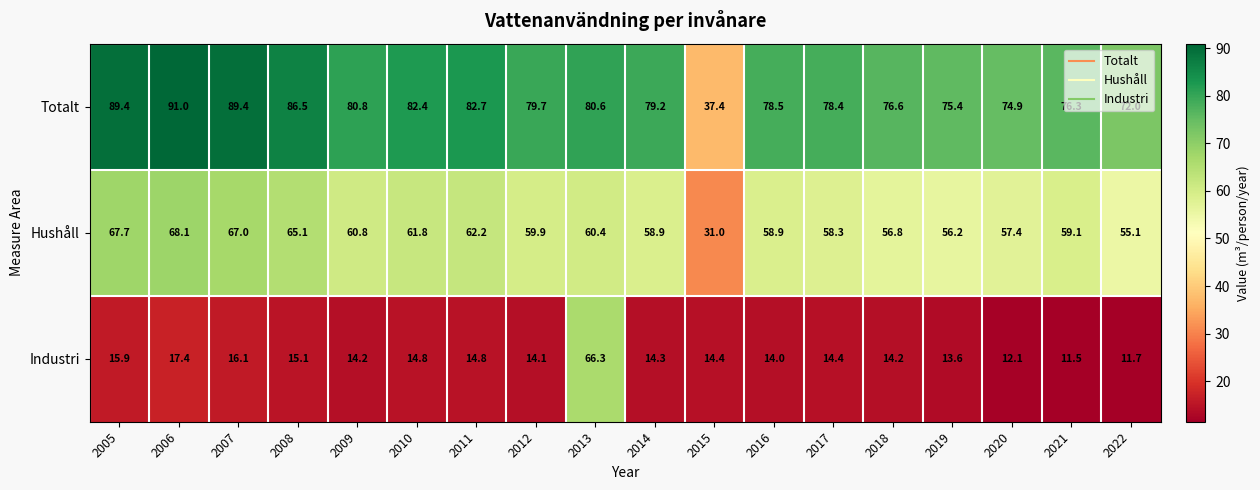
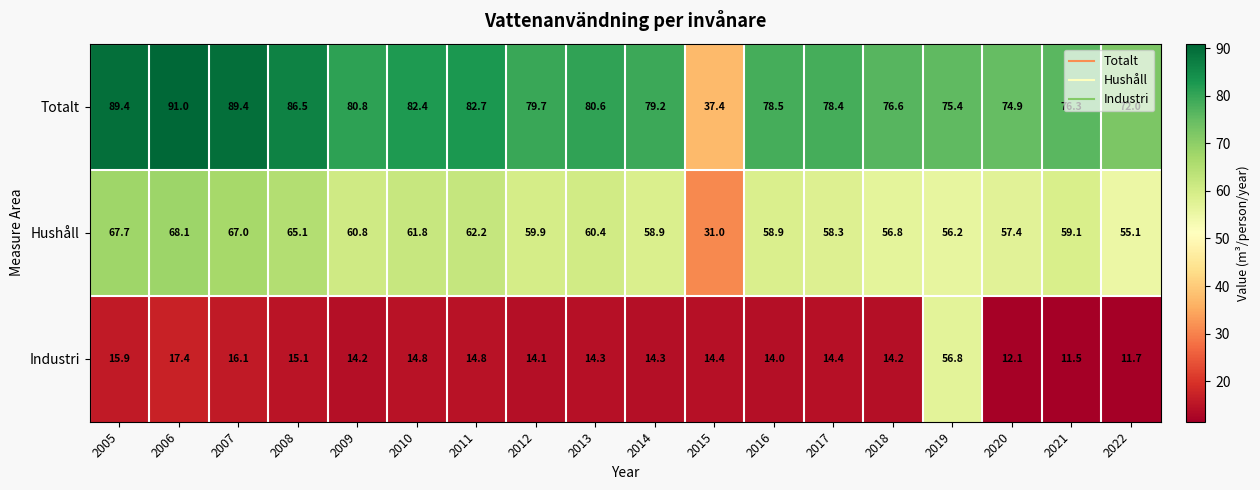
  {
    "Totalt": {
      "2005": 89.4,
      "2006": 91.0,
      "2007": 89.4,
      "2008": 86.5,
      "2009": 80.8,
      "2010": 82.4,
      "2011": 82.7,
      "2012": 79.7,
      "2013": 80.6,
      "2014": 79.2,
      "2015": 37.4,
      "2016": 78.5,
      "2017": 78.4,
      "2018": 76.6,
      "2019": 75.4,
      "2020": 74.9
    },
    "Hushåll": {
      "2005": 67.7,
      "2006": 68.1,
      "2007": 67.0,
      "2008": 65.1,
      "2009": 60.8,
      "2010": 61.8,
      "2011": 62.2,
      "2012": 59.9,
      "2013": 60.4,
      "2014": 58.9,
      "2015": 31.0,
      "2016": 58.9,
      "2017": 58.3,
      "2018": 56.8,
      "2019": 56.2,
      "2020": 57.4,
      "2021": 59.1,
      "2022": 55.1
    },
    "Industri": {
      "2005": 15.9,
      "2006": 17.4,
      "2007": 16.1,
      "2008": 15.1,
      "2009": 14.2,
      "2010": 14.8,
      "2011": 14.8,
      "2012": 14.1,
-     "2013": 66.3,
+     "2013": 14.3,
      "2014": 14.3,
      "2015": 14.4,
      "2016": 14.0,
      "2017": 14.4,
      "2018": 14.2,
-     "2019": 13.6,
+     "2019": 56.8,
      "2020": 12.1,
      "2021": 11.5,
      "2022": 11.7
    }
  }
